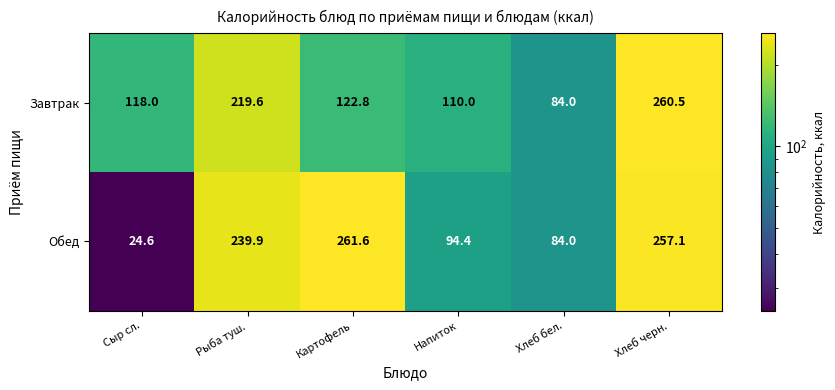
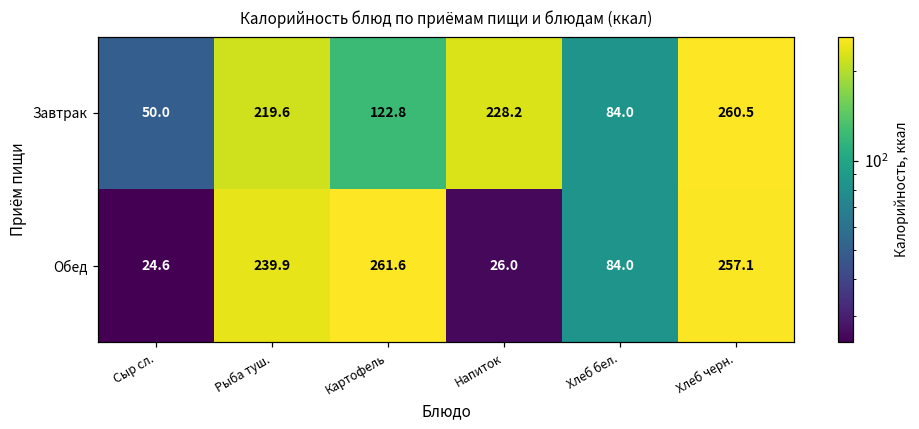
  {
    "Завтрак": {
-     "Сыр сл.": 118.0,
+     "Сыр сл.": 50.0,
      "Рыба туш.": 219.6,
      "Картофель": 122.8,
-     "Напиток": 110.0,
+     "Напиток": 228.2,
      "Хлеб бел.": 84.0,
      "Хлеб черн.": 260.5
    },
    "Обед": {
      "Сыр сл.": 24.6,
      "Рыба туш.": 239.9,
      "Картофель": 261.6,
-     "Напиток": 94.4,
+     "Напиток": 26.0,
      "Хлеб бел.": 84.0,
      "Хлеб черн.": 257.1
    }
  }
